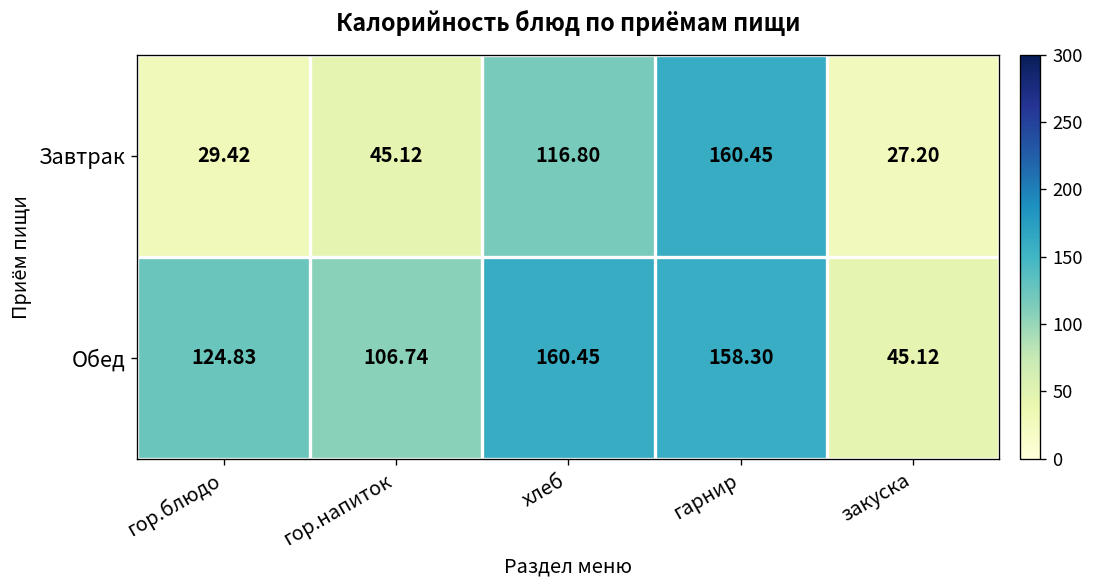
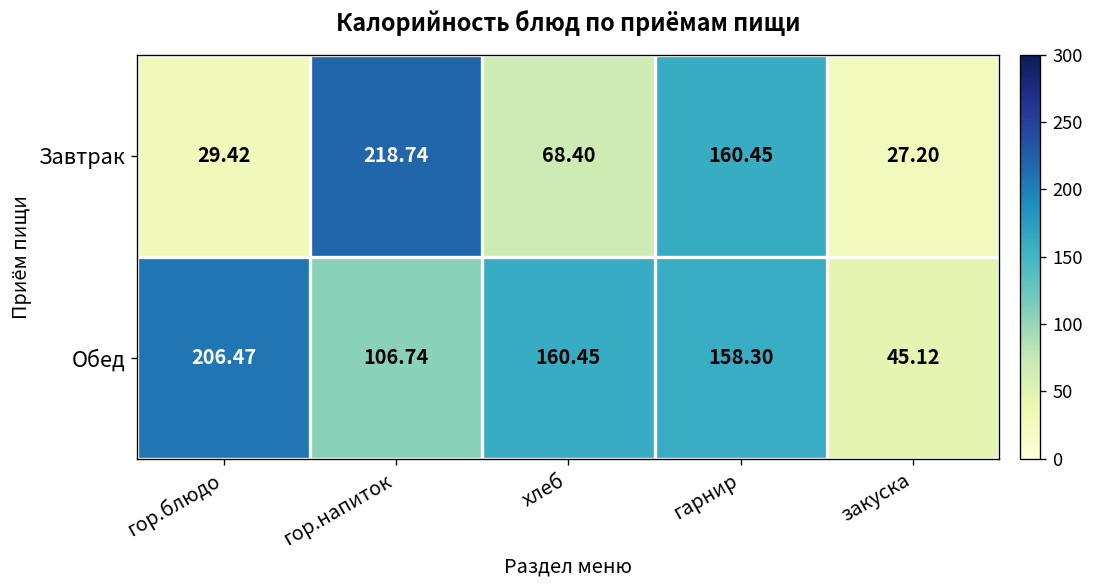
  {
    "Завтрак": {
      "гор.блюдо": 29.42,
-     "гор.напиток": 45.12,
-     "хлеб": 116.80,
+     "гор.напиток": 218.74,
+     "хлеб": 68.40,
      "гарнир": 160.45,
      "закуска": 27.20
    },
    "Обед": {
-     "гор.блюдо": 124.83,
+     "гор.блюдо": 206.47,
      "гор.напиток": 106.74,
      "хлеб": 160.45,
      "гарнир": 158.30,
      "закуска": 45.12
    }
  }
